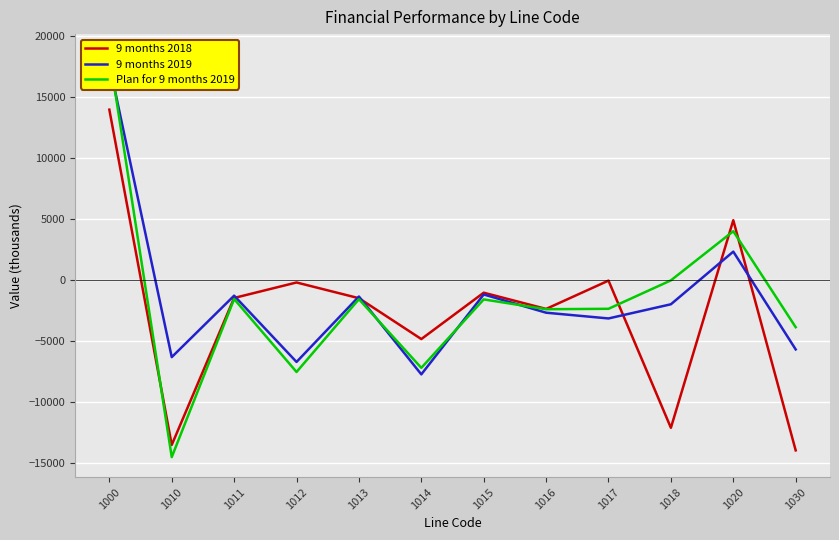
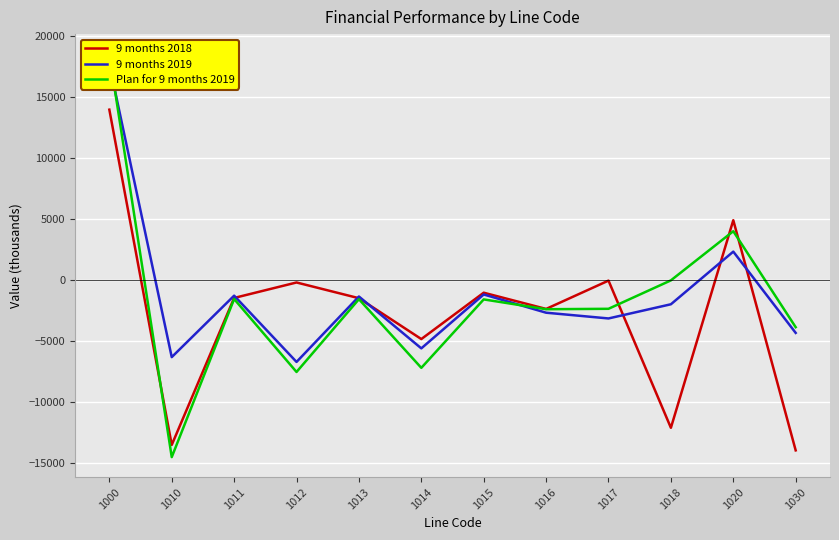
  {
    "9 months 2018": {
      "1000": 14000,
      "1010": -13500,
      "1012": -200,
      "1014": -4800,
      "1017": 0,
      "1018": -12100,
      "1020": 4900,
      "1030": -14000
    },
    "9 months 2019": {
      "1010": -6300,
      "1012": -6700,
-     "1014": -7700,
+     "1014": -5600,
      "1016": -2700,
      "1017": -3100,
      "1018": -2000,
      "1020": 2300,
-     "1030": -5700
+     "1030": -4300
    },
    "Plan for 9 months 2019": {
      "1010": -14500,
      "1012": -7500,
      "1014": -7200,
      "1015": -1600,
      "1017": -2400,
      "1018": 0,
      "1020": 4000,
      "1030": -3900
    }
  }
